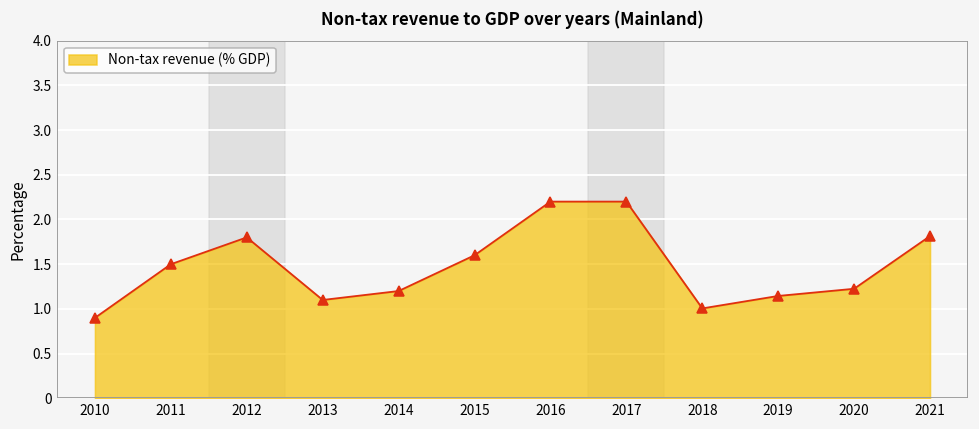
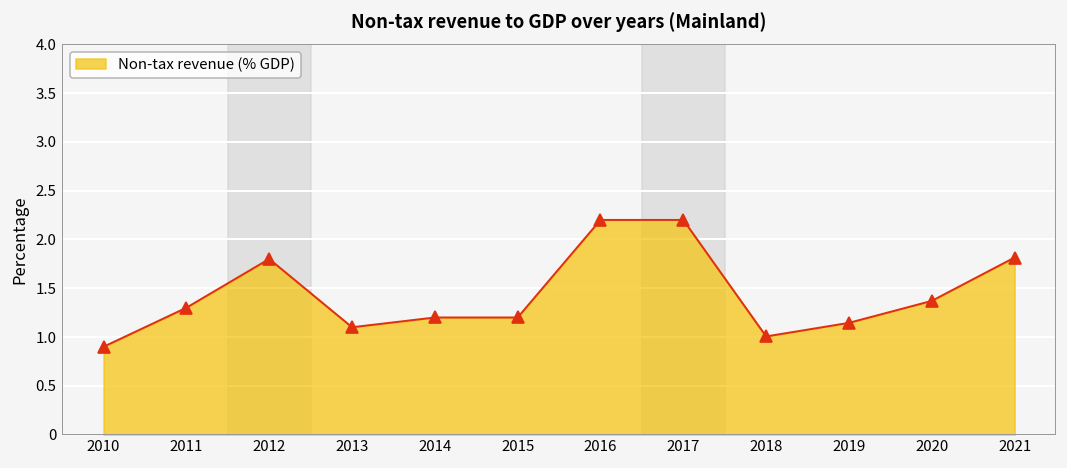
  {
    "Non-tax revenue (% GDP)": {
-     "2011": 1.5,
-     "2015": 1.6,
-     "2020": 1.2
+     "2011": 1.3,
+     "2015": 1.2,
+     "2020": 1.4
    }
  }
